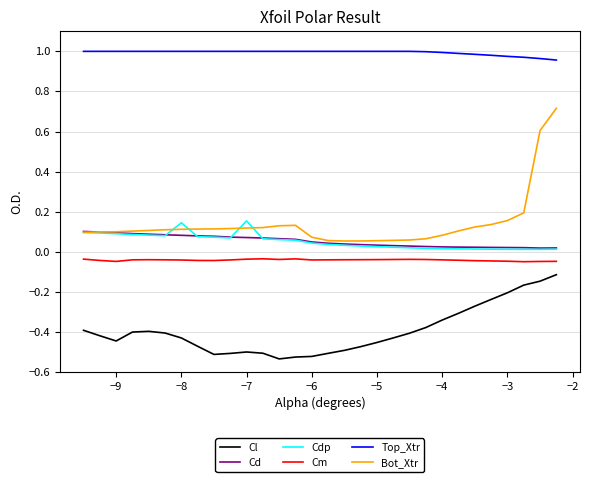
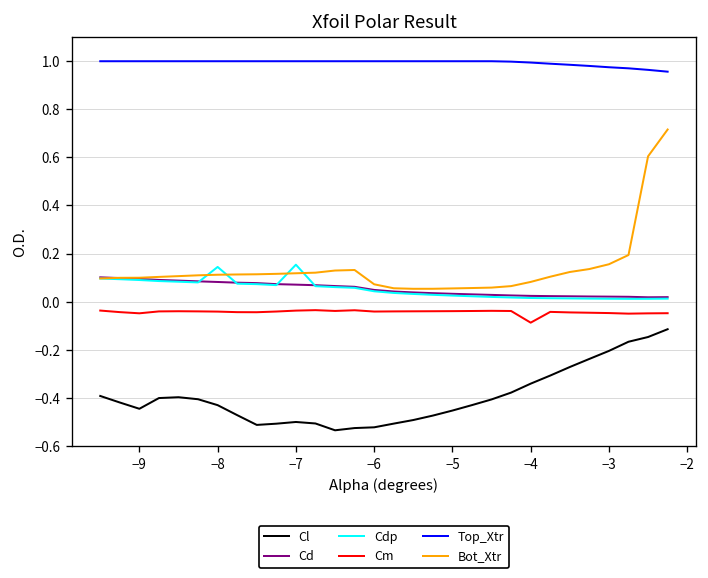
  {
    "Cl": {
      "−9": -0.45,
      "−8": -0.43,
      "−7": -0.50,
      "−6": -0.52,
      "−5": -0.45,
      "−4": -0.34,
      "−3": -0.20
    },
    "Cd": {
      "−8": 0.08,
      "−7": 0.07
    },
    "Cdp": {
      "−8": 0.14,
      "−7": 0.15
    },
    "Cm": {
      "−9": -0.05,
      "−8": -0.04,
      "−7": -0.04,
      "−6": -0.04,
      "−5": -0.04,
-     "−4": -0.04,
+     "−4": -0.09,
      "−3": -0.05
    },
    "Top_Xtr": {
      "−9": 1.00,
      "−8": 1.00,
      "−7": 1.00,
      "−6": 1.00,
      "−5": 1.00,
      "−4": 0.99,
      "−3": 0.98
    },
    "Bot_Xtr": {
      "−8": 0.11,
      "−7": 0.12,
      "−6": 0.07,
      "−5": 0.06,
      "−4": 0.08,
      "−3": 0.16
    }
  }
